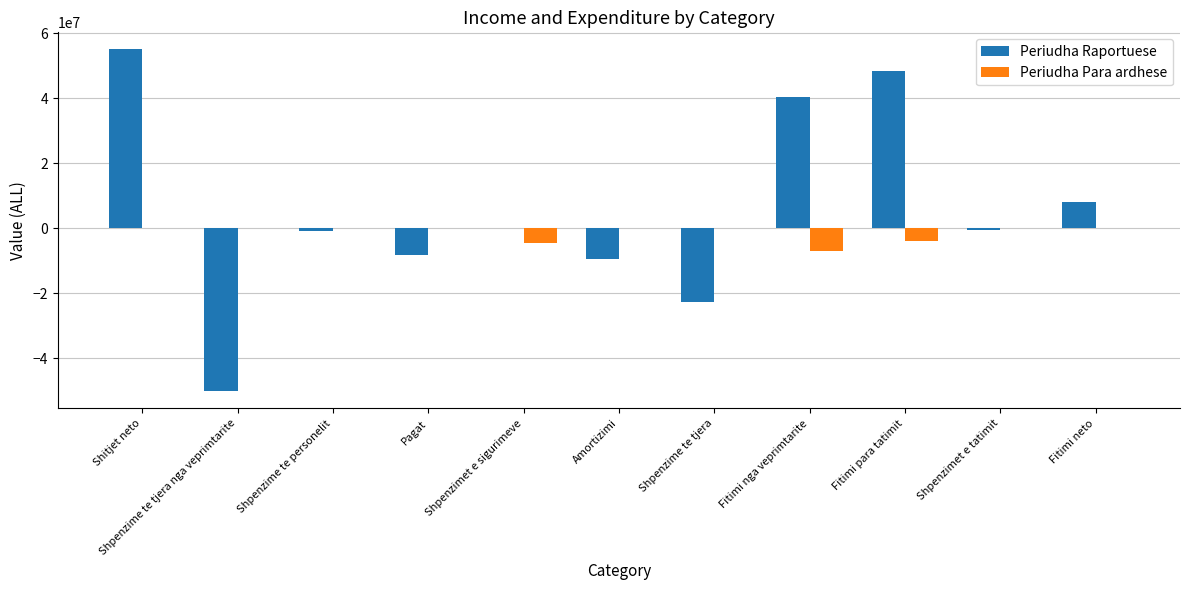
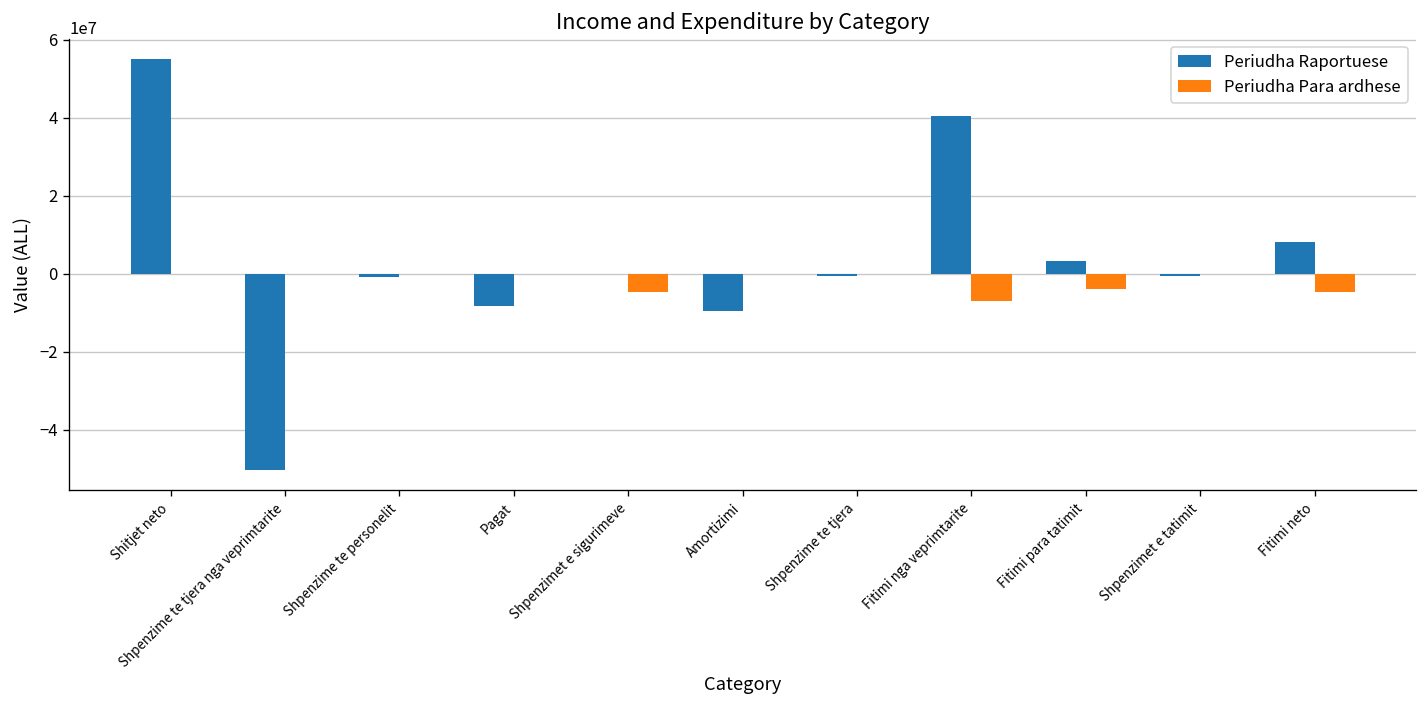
  {
    "Periudha Raportuese": {
      "Shitjet neto": 55000000,
      "Shpenzime te tjera nga veprimtarite": -50000000,
      "Shpenzime te personelit": -1000000,
      "Pagat": -8000000,
      "Amortizimi": -9000000,
-     "Shpenzime te tjera": -23000000,
+     "Shpenzime te tjera": 0,
      "Fitimi nga veprimtarite": 40000000,
-     "Fitimi para tatimit": 48000000,
+     "Fitimi para tatimit": 3000000,
      "Fitimi neto": 8000000
    },
    "Periudha Para ardhese": {
      "Shitjet neto": 0,
      "Shpenzime te tjera nga veprimtarite": 0,
      "Shpenzimet e sigurimeve": -5000000,
      "Amortizimi": 0,
      "Fitimi nga veprimtarite": -7000000,
      "Fitimi para tatimit": -4000000,
      "Shpenzimet e tatimit": 0,
-     "Fitimi neto": 0
+     "Fitimi neto": -5000000
    }
  }
